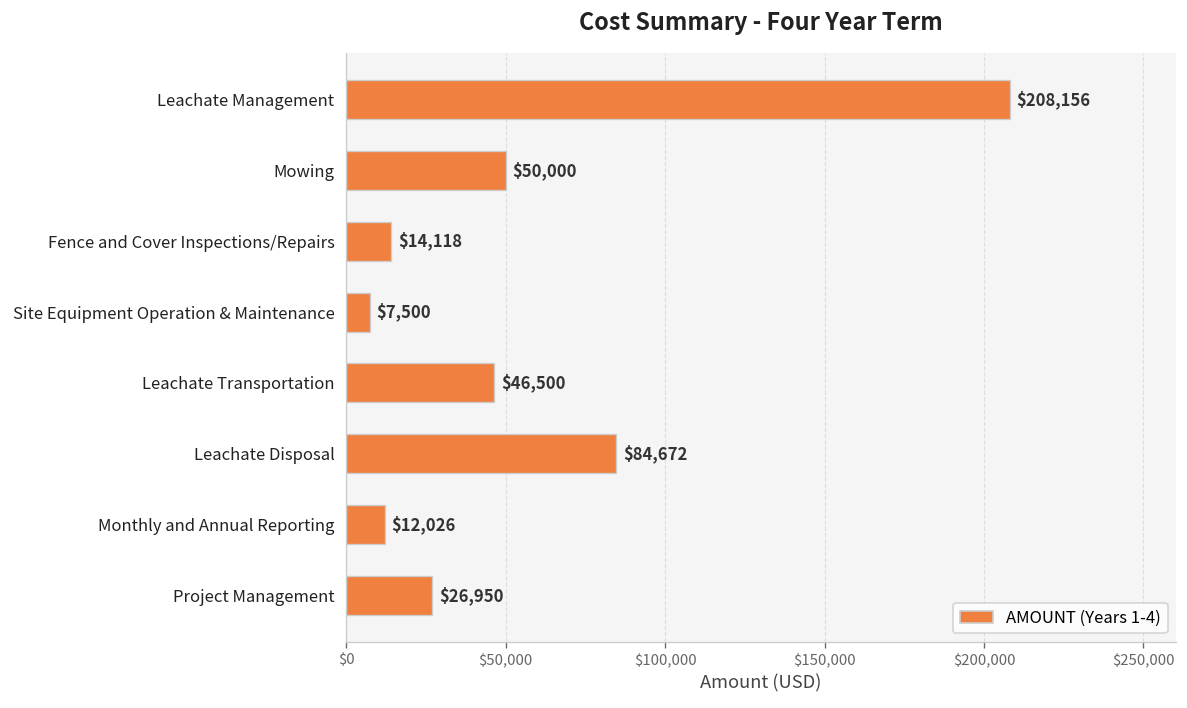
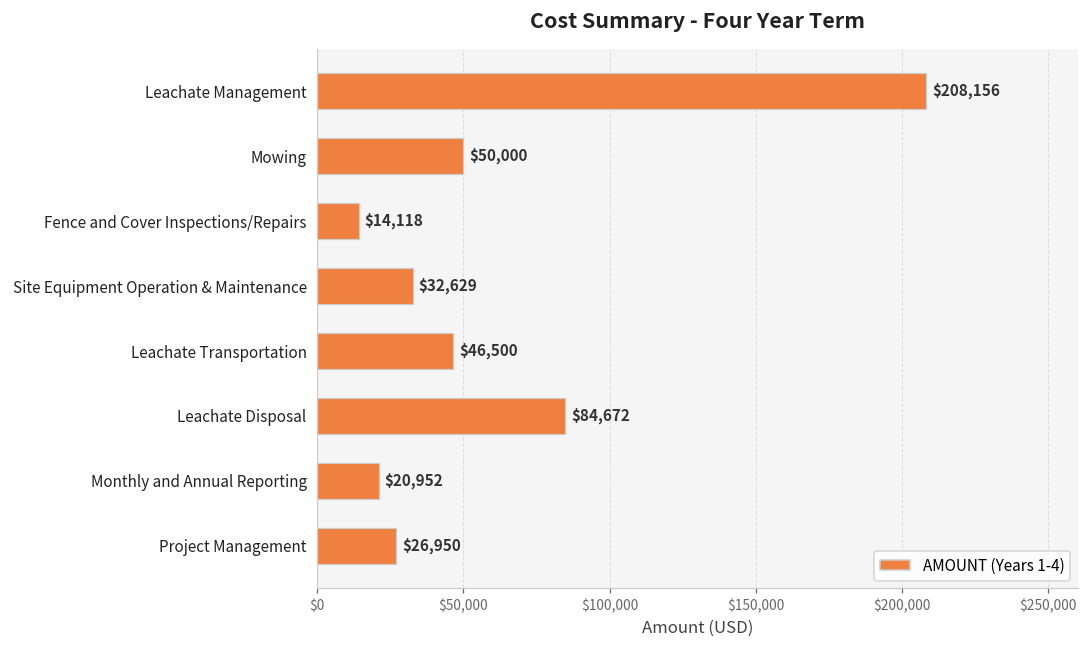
  {
    "Leachate Management": "$208,156",
    "Mowing": "$50,000",
    "Fence and Cover Inspections/Repairs": "$14,118",
-   "Site Equipment Operation & Maintenance": "$7,500",
+   "Site Equipment Operation & Maintenance": "$32,629",
    "Leachate Transportation": "$46,500",
    "Leachate Disposal": "$84,672",
-   "Monthly and Annual Reporting": "$12,026",
+   "Monthly and Annual Reporting": "$20,952",
    "Project Management": "$26,950"
  }
